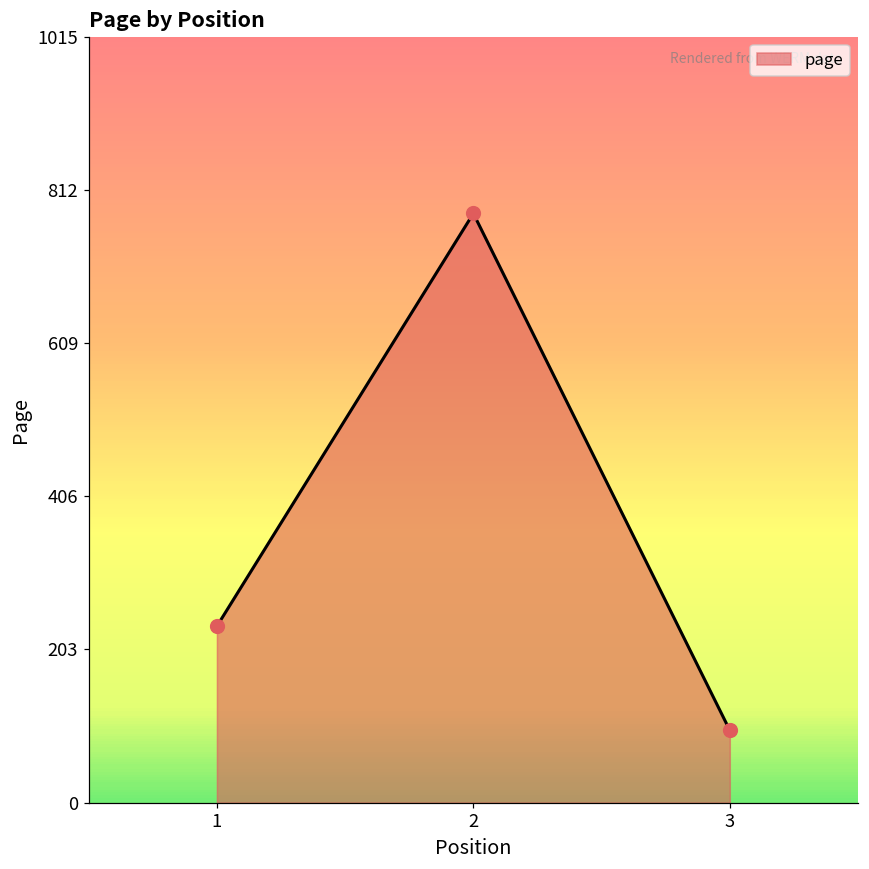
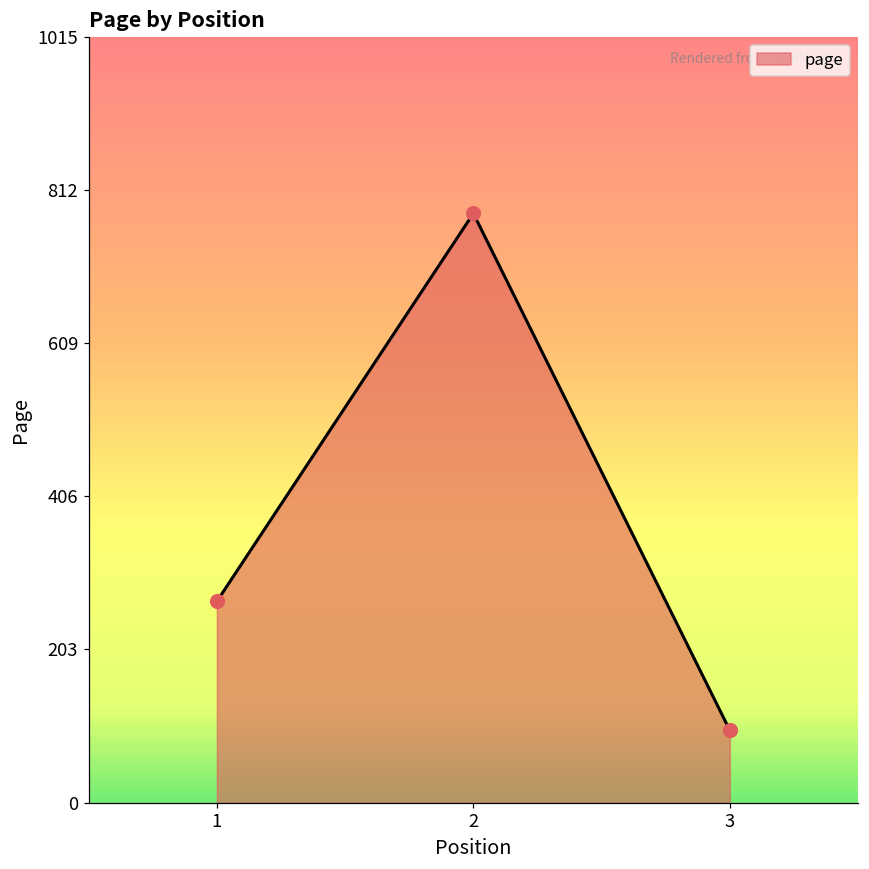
  {
-   "1": 230,
+   "1": 270,
    "2": 780,
    "3": 100
  }
